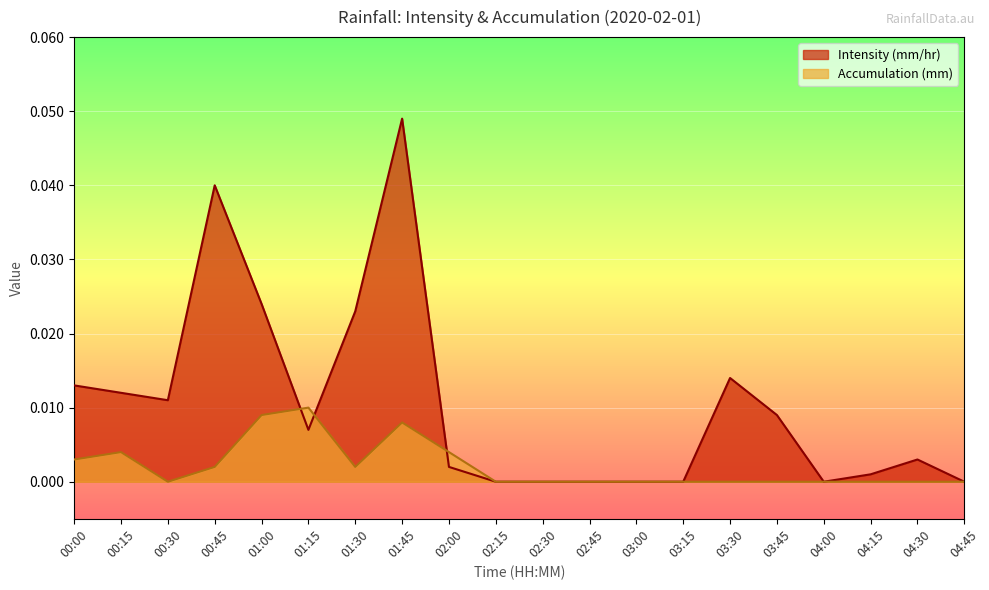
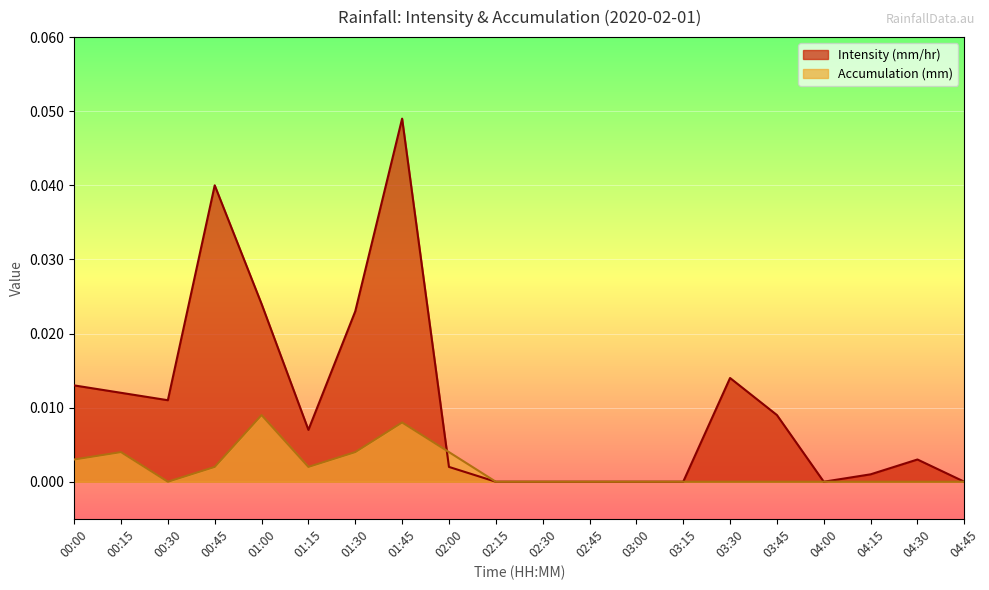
  {
    "Intensity (mm/hr)": {
      "00:00": 0.013,
      "00:15": 0.012,
      "00:30": 0.011,
      "00:45": 0.040,
      "01:00": 0.024,
      "01:15": 0.007,
      "01:30": 0.023,
      "01:45": 0.049,
      "02:00": 0.002,
      "03:30": 0.014,
      "03:45": 0.009,
      "04:15": 0.001,
      "04:30": 0.003
    },
    "Accumulation (mm)": {
      "00:00": 0.003,
      "00:15": 0.004,
      "00:30": 0.000,
      "00:45": 0.002,
      "01:00": 0.009,
-     "01:15": 0.010,
-     "01:30": 0.002,
+     "01:15": 0.002,
+     "01:30": 0.004,
      "01:45": 0.008,
      "02:00": 0.004,
      "03:30": 0.000,
      "03:45": 0.000,
      "04:15": 0.000,
      "04:30": 0.000
    }
  }
